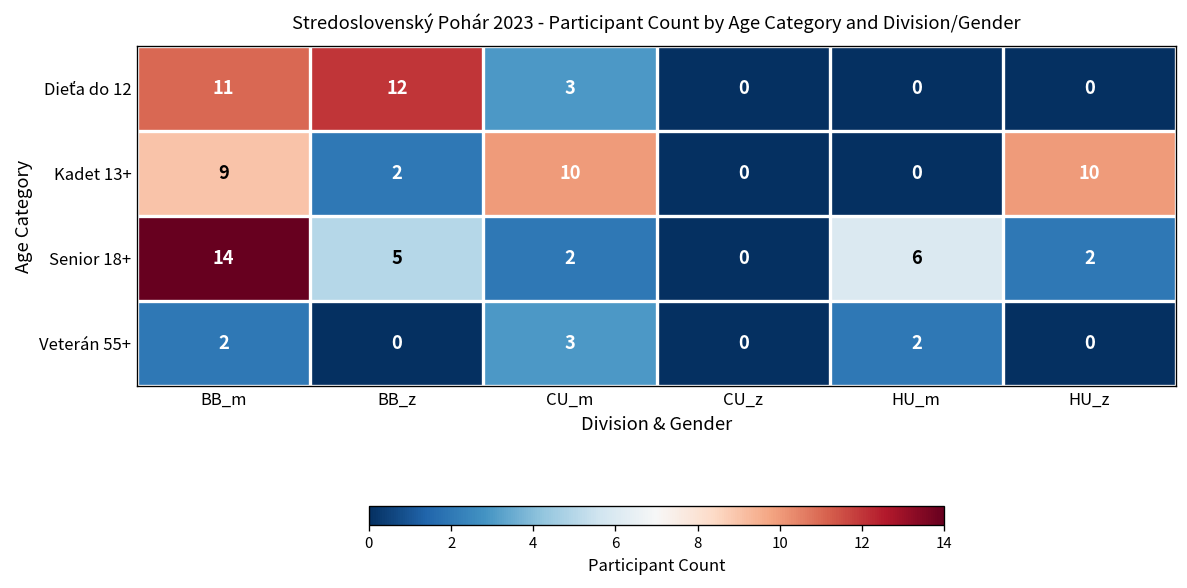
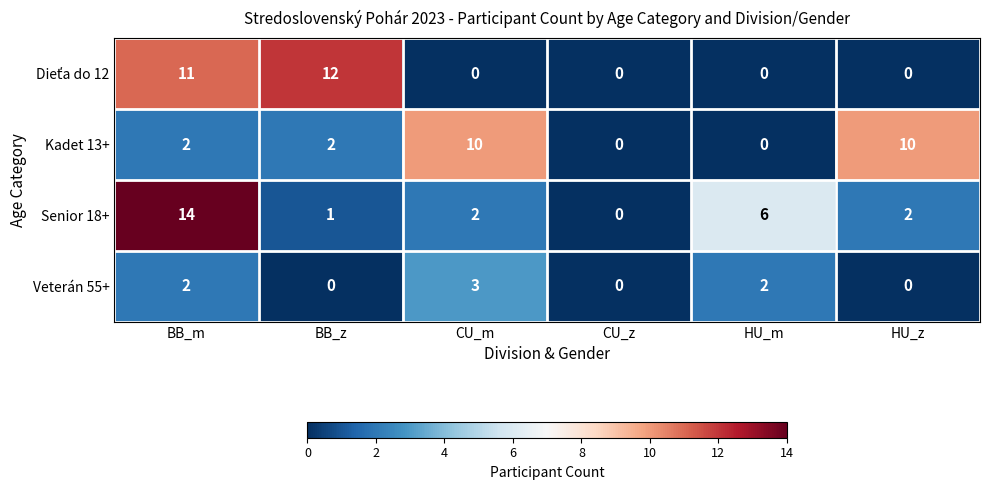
  {
    "Dieťa do 12": {
      "BB_m": 11,
      "BB_z": 12,
-     "CU_m": 3,
+     "CU_m": 0,
      "CU_z": 0,
      "HU_m": 0,
      "HU_z": 0
    },
    "Kadet 13+": {
-     "BB_m": 9,
+     "BB_m": 2,
      "BB_z": 2,
      "CU_m": 10,
      "CU_z": 0,
      "HU_m": 0,
      "HU_z": 10
    },
    "Senior 18+": {
      "BB_m": 14,
-     "BB_z": 5,
+     "BB_z": 1,
      "CU_m": 2,
      "CU_z": 0,
      "HU_m": 6,
      "HU_z": 2
    },
    "Veterán 55+": {
      "BB_m": 2,
      "BB_z": 0,
      "CU_m": 3,
      "CU_z": 0,
      "HU_m": 2,
      "HU_z": 0
    }
  }
